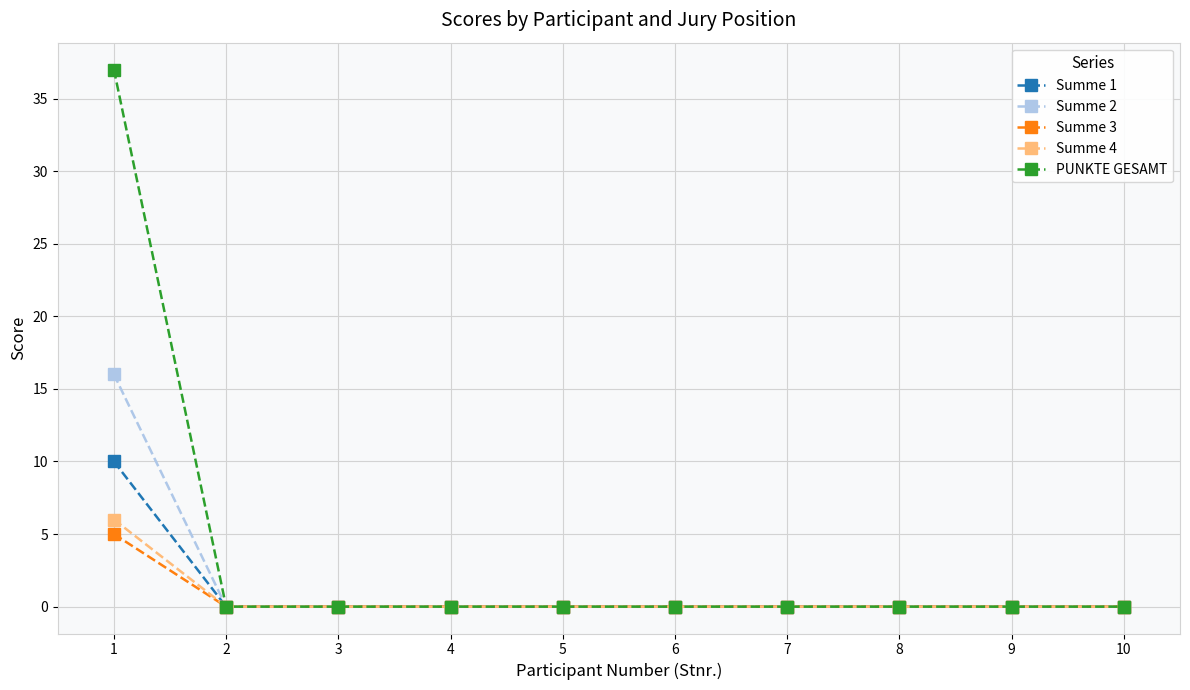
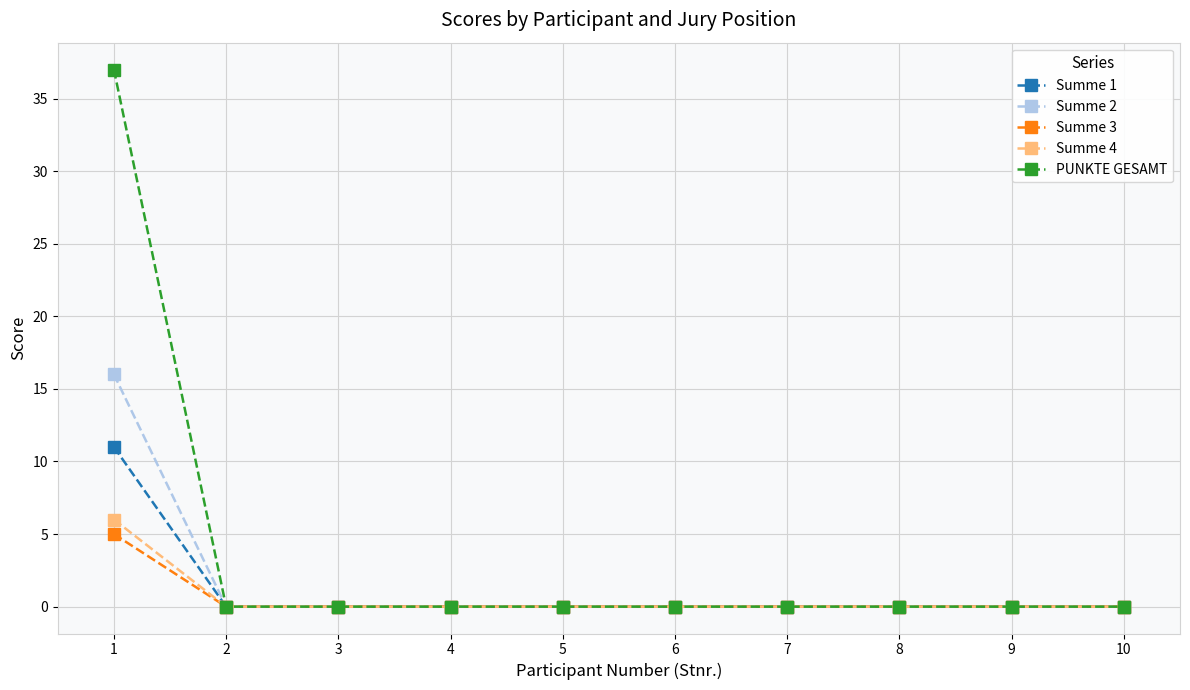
  {
    "Summe 1": {
-     "1": 10
+     "1": 11
    },
    "Summe 2": {
      "1": 16
    },
    "Summe 3": {
      "1": 5
    },
    "Summe 4": {
      "1": 6
    },
    "PUNKTE GESAMT": {
      "1": 37
    }
  }
